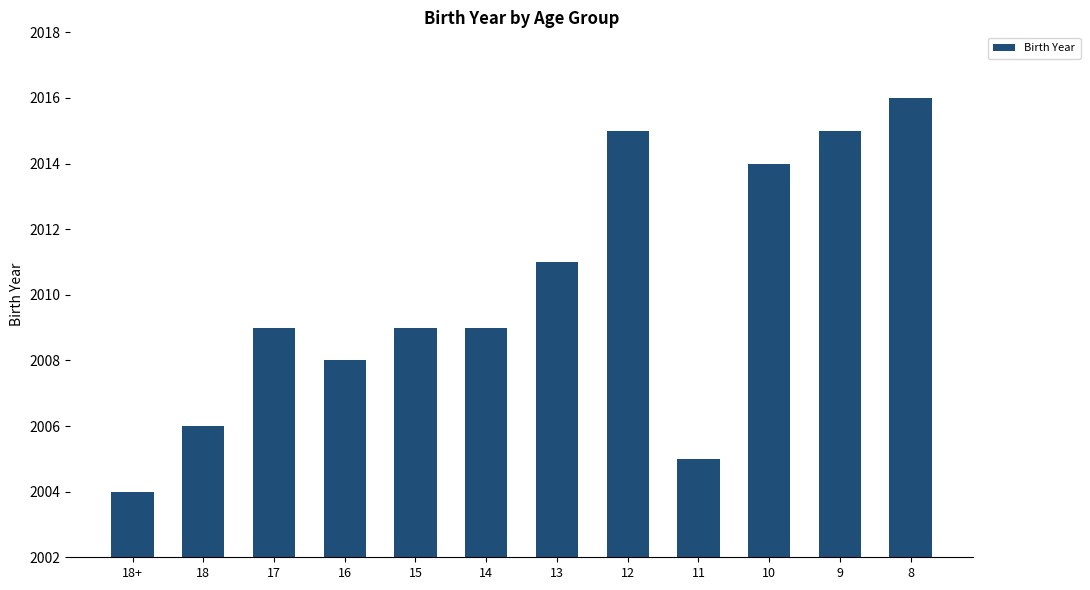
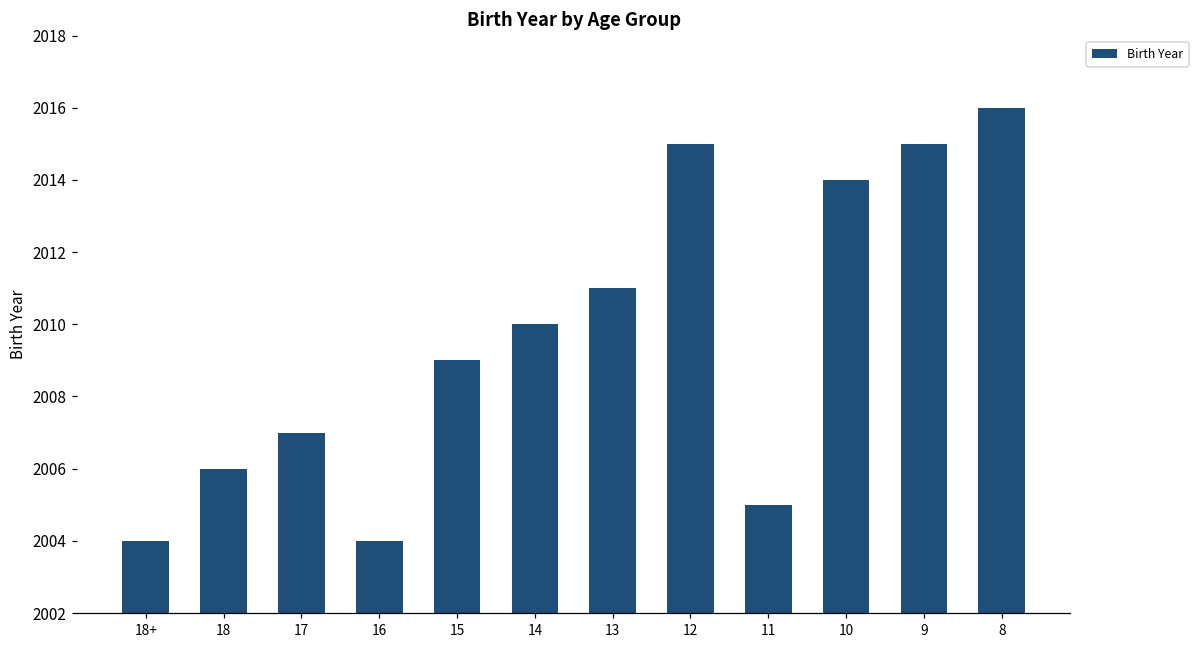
  {
    "18+": 2004,
    "18": 2006,
-   "17": 2009,
-   "16": 2008,
+   "17": 2007,
+   "16": 2004,
    "15": 2009,
-   "14": 2009,
+   "14": 2010,
    "13": 2011,
    "12": 2015,
    "11": 2005,
    "10": 2014,
    "9": 2015,
    "8": 2016
  }
